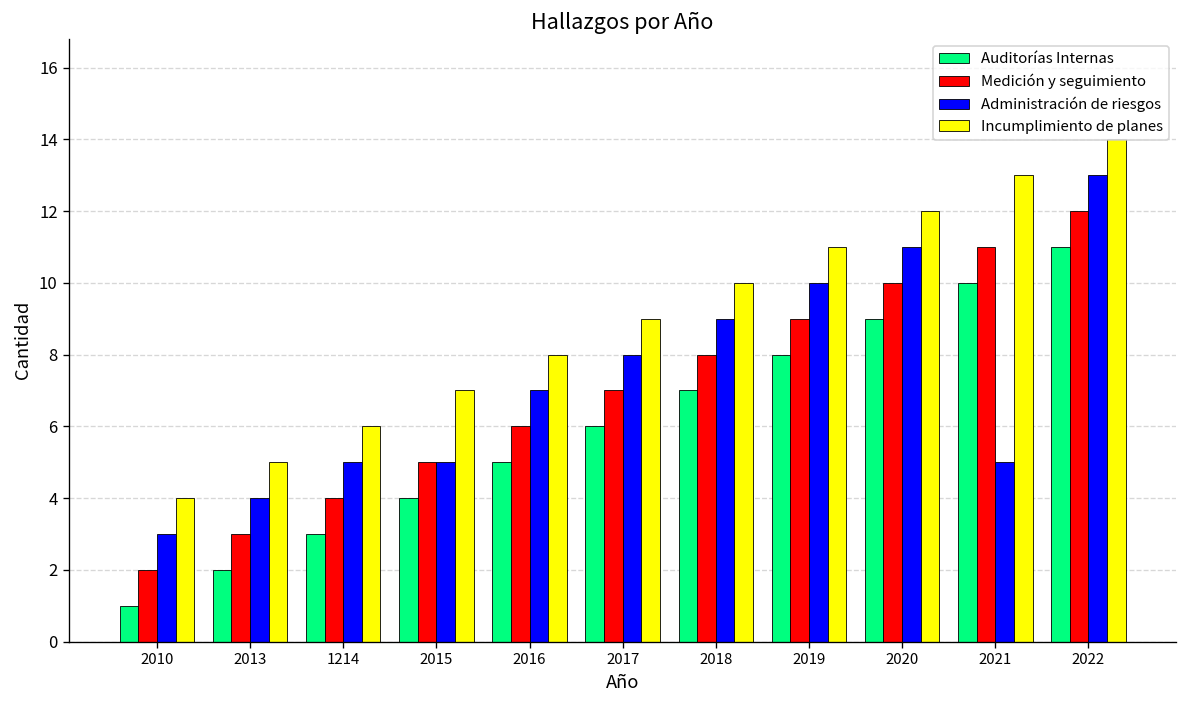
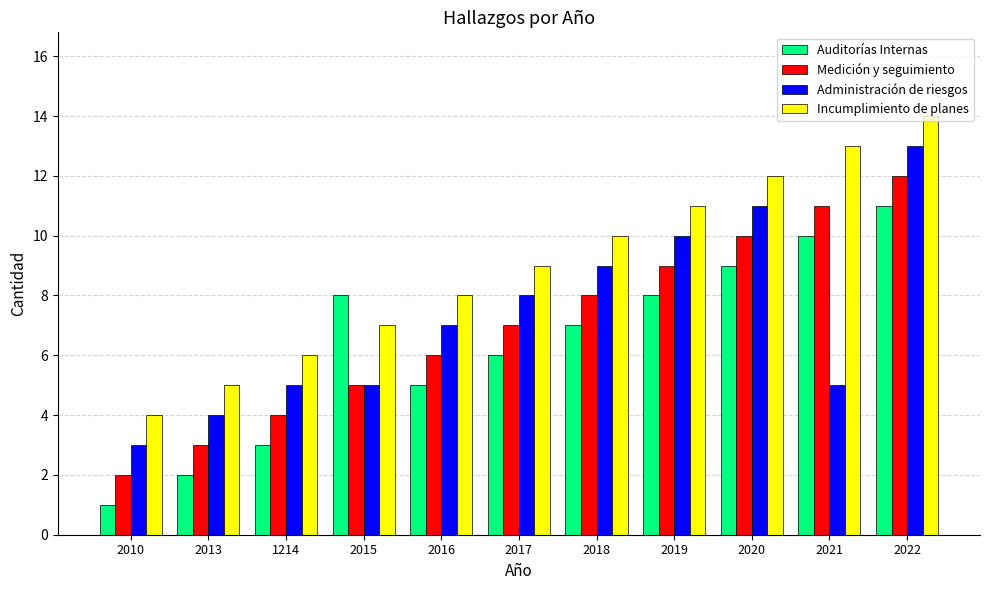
  {
    "Auditorías Internas": {
      "2010": 1,
      "2013": 2,
      "1214": 3,
-     "2015": 4,
+     "2015": 8,
      "2016": 5,
      "2017": 6,
      "2018": 7,
      "2019": 8,
      "2020": 9,
      "2021": 10,
      "2022": 11
    },
    "Medición y seguimiento": {
      "2010": 2,
      "2013": 3,
      "1214": 4,
      "2015": 5,
      "2016": 6,
      "2017": 7,
      "2018": 8,
      "2019": 9,
      "2020": 10,
      "2021": 11,
      "2022": 12
    },
    "Administración de riesgos": {
      "2010": 3,
      "2013": 4,
      "1214": 5,
      "2015": 5,
      "2016": 7,
      "2017": 8,
      "2018": 9,
      "2019": 10,
      "2020": 11,
      "2021": 5,
      "2022": 13
    },
    "Incumplimiento de planes": {
      "2010": 4,
      "2013": 5,
      "1214": 6,
      "2015": 7,
      "2016": 8,
      "2017": 9,
      "2018": 10,
      "2019": 11,
      "2020": 12,
      "2021": 13
    }
  }
